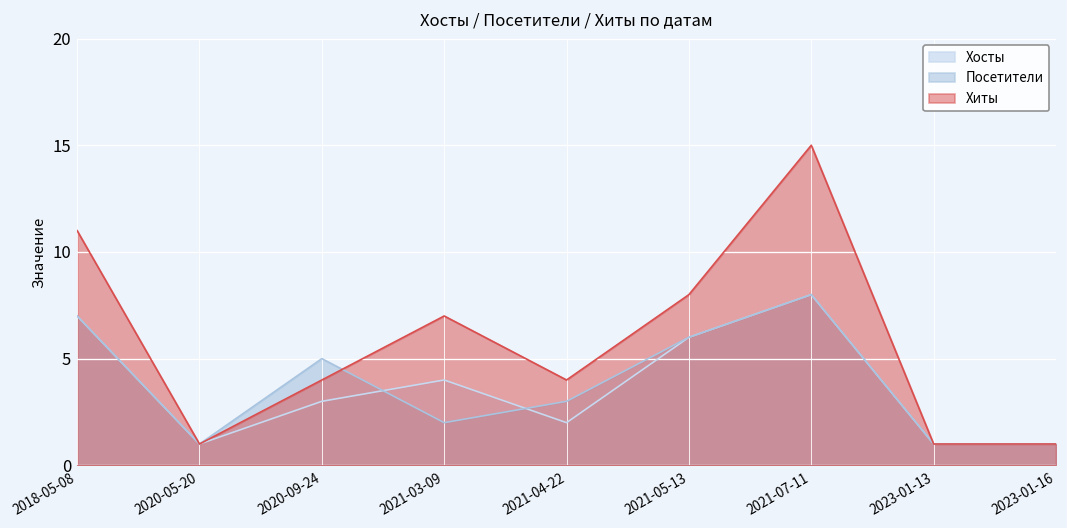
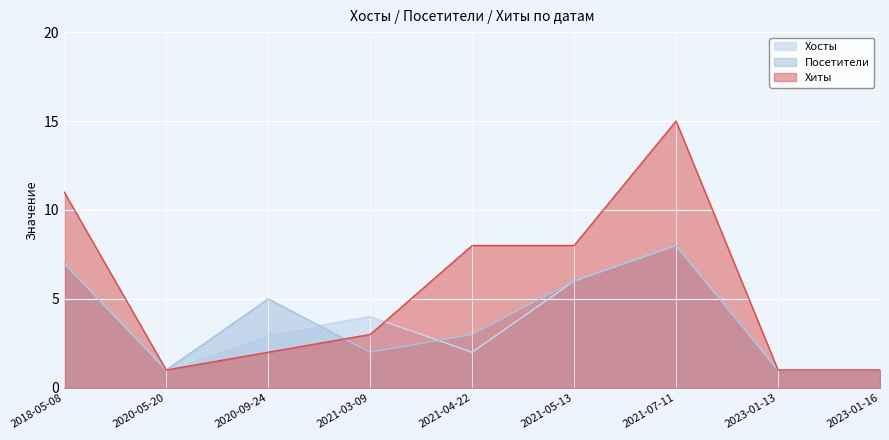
  {
    "Хиты": {
      "2018-05-08": 11,
-     "2020-09-24": 4,
-     "2021-03-09": 7,
-     "2021-04-22": 4,
+     "2020-09-24": 2,
+     "2021-03-09": 3,
+     "2021-04-22": 8,
      "2021-05-13": 8,
      "2021-07-11": 15
    }
  }
